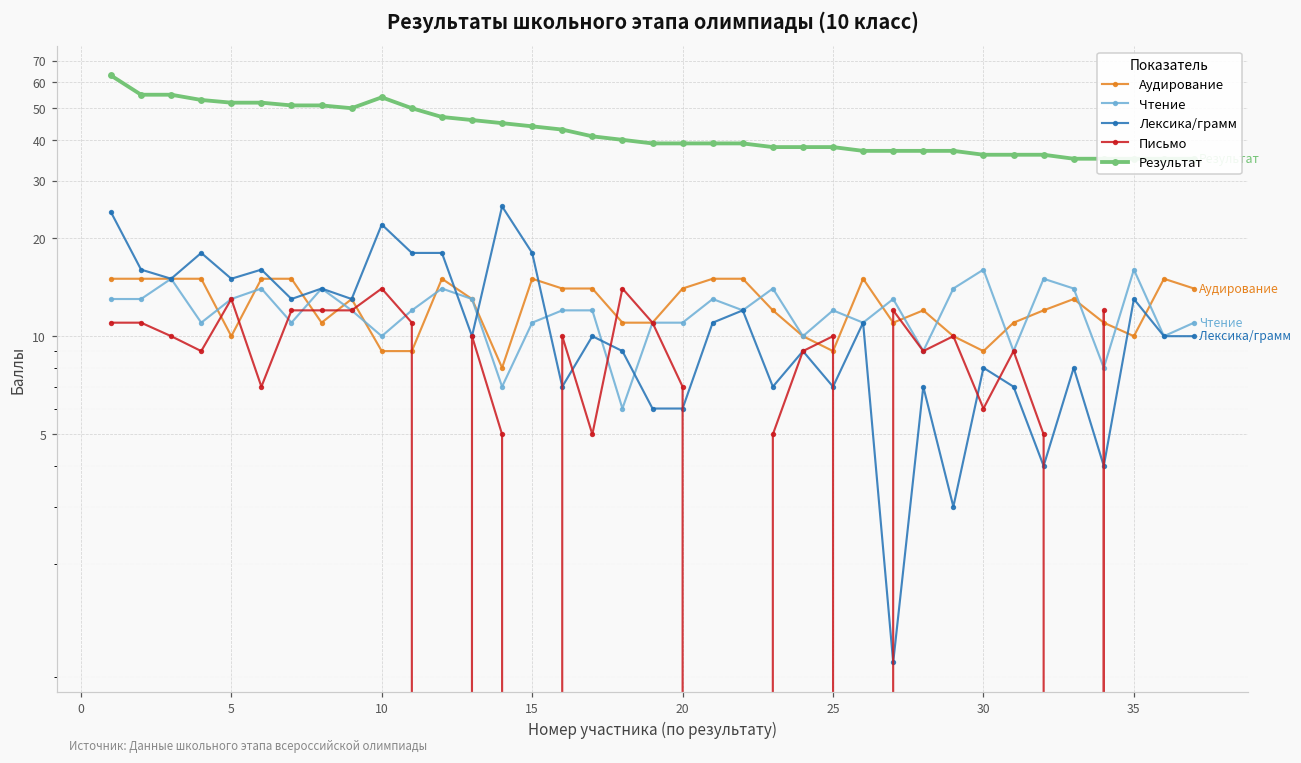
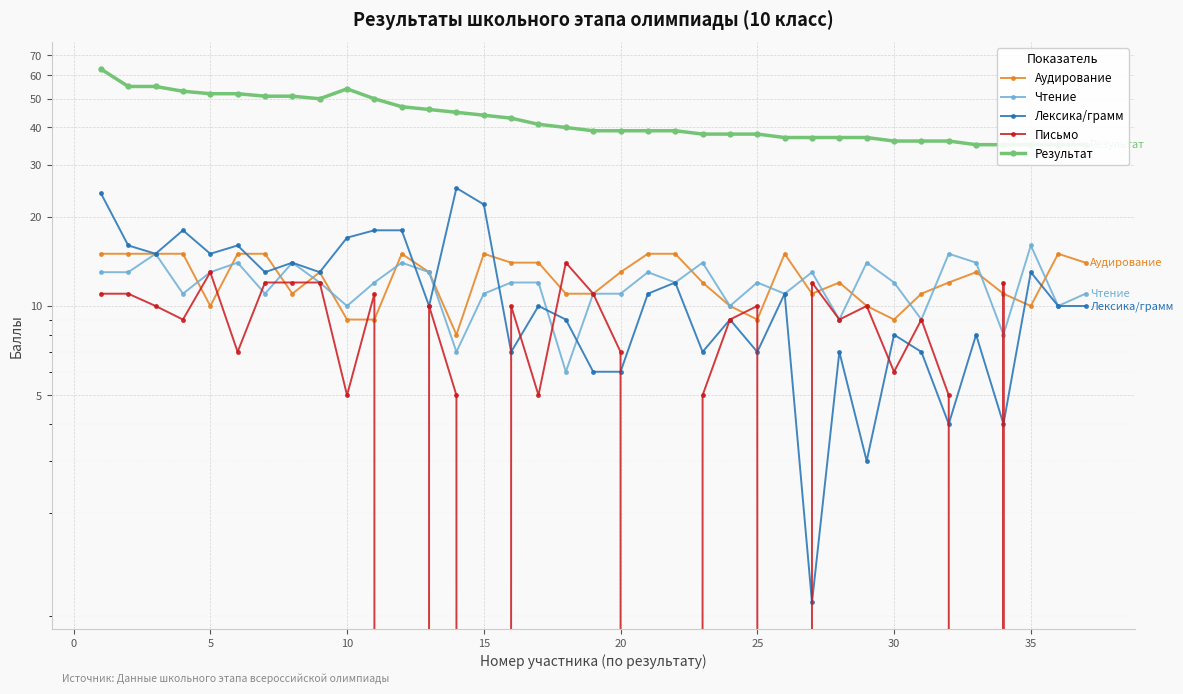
  {
    "Аудирование": {
      "5": 10,
      "10": 9,
      "15": 15,
-     "20": 14,
+     "20": 13,
      "25": 9,
      "30": 9,
      "35": 10
    },
    "Чтение": {
      "10": 10,
      "15": 11,
      "20": 11,
      "25": 12,
-     "30": 16,
+     "30": 12,
      "35": 16
    },
    "Лексика/грамм": {
      "5": 15,
-     "10": 22,
-     "15": 18,
+     "10": 17,
+     "15": 22,
      "20": 6,
      "25": 7,
      "30": 8,
      "35": 13
    },
    "Письмо": {
-     "10": 14,
+     "10": 5,
      "20": 7,
      "25": 10,
      "30": 6
    },
    "Результат": {
      "5": 52,
      "10": 54,
      "15": 44,
      "20": 39,
      "25": 38,
      "30": 36
    }
  }
